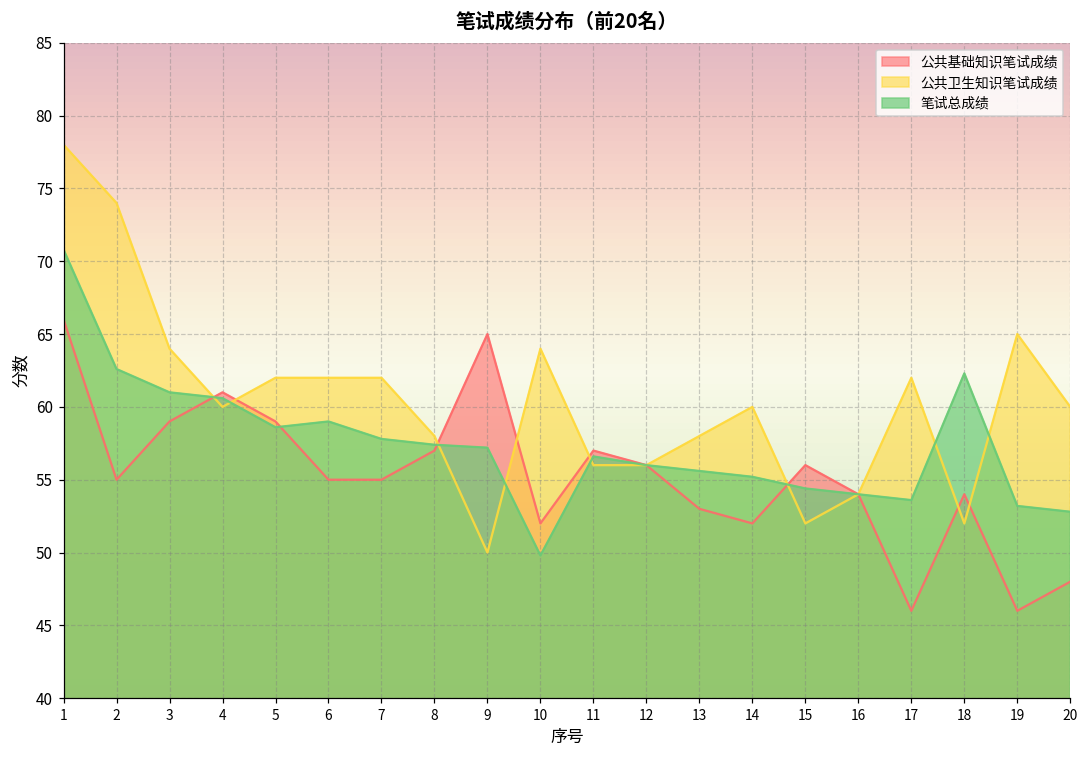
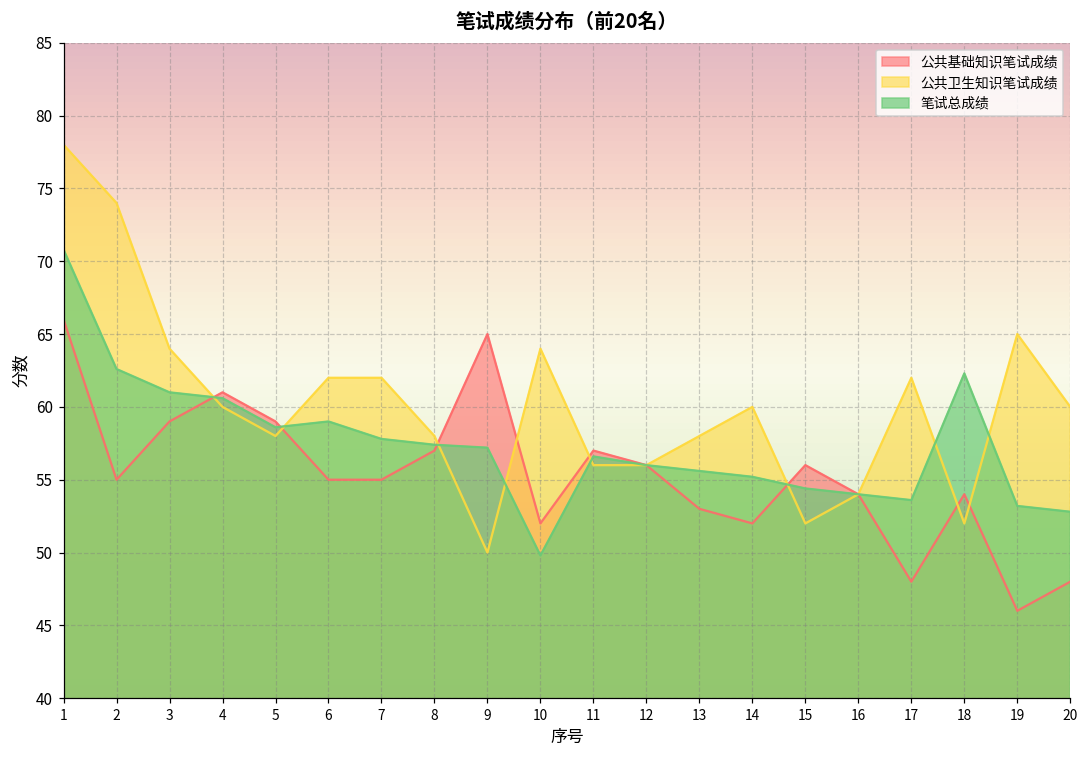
  {
    "公共基础知识笔试成绩": {
      "1": 66,
      "2": 55,
      "3": 59,
      "4": 61,
      "5": 59,
      "6": 55,
      "7": 55,
      "8": 57,
      "9": 65,
      "10": 52,
      "11": 57,
      "13": 53,
      "14": 52,
      "15": 56,
-     "17": 46,
+     "17": 48,
      "18": 54,
      "19": 46,
      "20": 48
    },
    "公共卫生知识笔试成绩": {
      "1": 78,
      "2": 74,
      "3": 64,
      "4": 60,
-     "5": 62,
+     "5": 58,
      "6": 62,
      "7": 62,
      "8": 58,
      "9": 50,
      "10": 64,
      "11": 56,
      "13": 58,
      "14": 60,
      "15": 52,
      "17": 62,
      "18": 52,
      "19": 65,
      "20": 60
    },
    "笔试总成绩": {
      "1": 70.8,
      "2": 62.6,
      "3": 61,
      "4": 60.6,
      "5": 58.6,
      "6": 59,
      "7": 57.8,
      "8": 57.4,
      "9": 57.2,
      "10": 49.8,
      "11": 56.6,
      "13": 55.6,
      "14": 55.2,
      "15": 54.4,
      "17": 53.6,
      "18": 62.3,
      "19": 53.2,
      "20": 52.8
    }
  }
